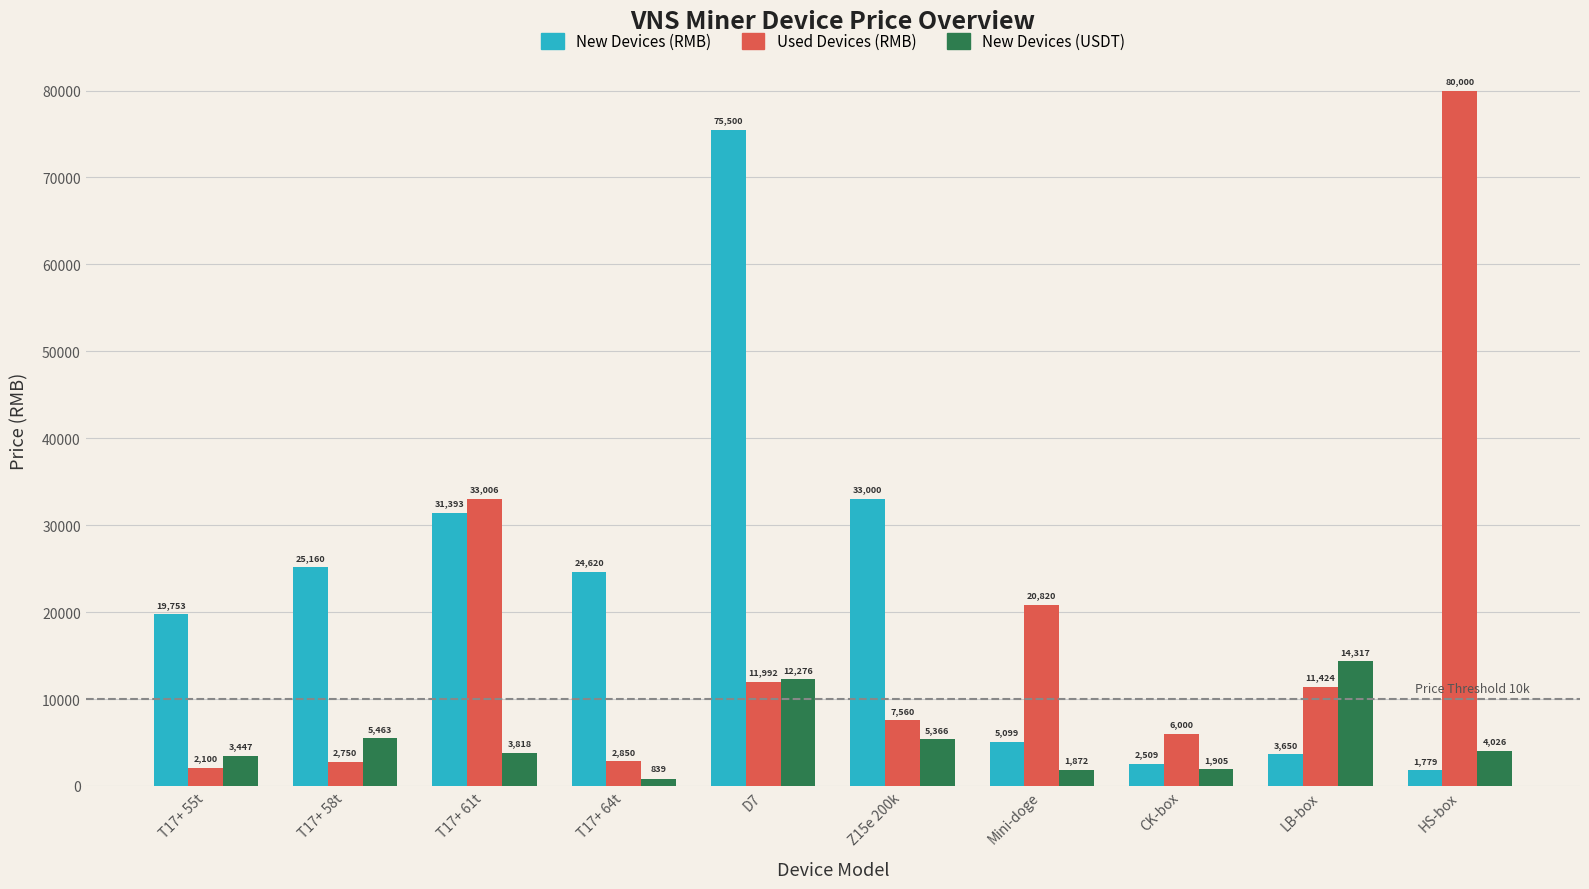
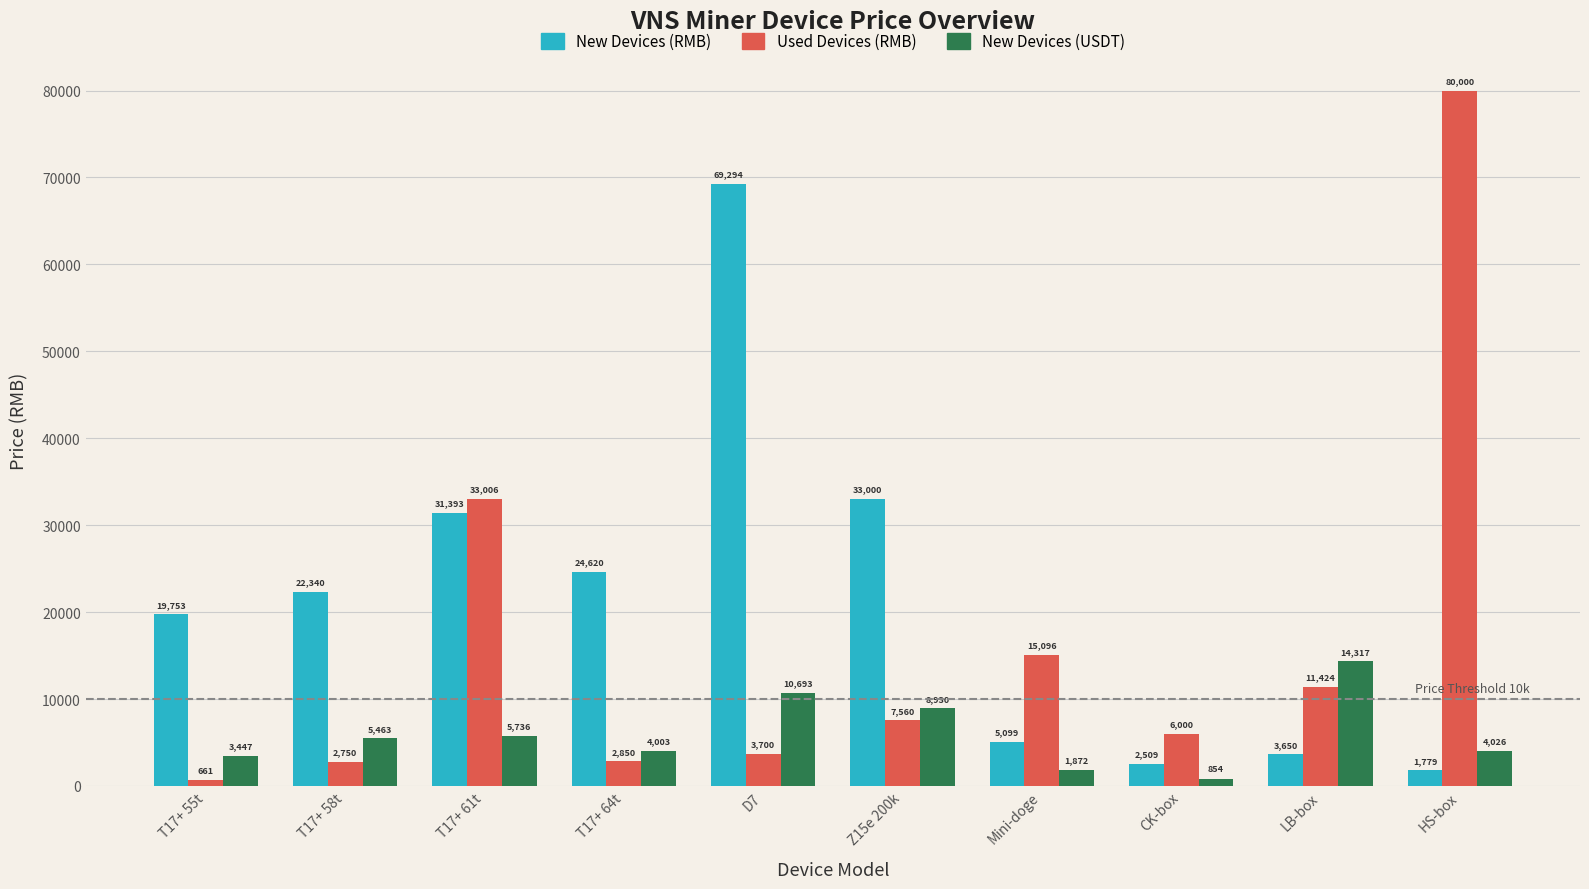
  {
    "New Devices (RMB)": {
      "T17+ 55t": "19,753",
-     "T17+ 58t": "25,160",
+     "T17+ 58t": "22,340",
      "T17+ 61t": "31,393",
      "T17+ 64t": "24,620",
-     "D7": "75,500",
+     "D7": "69,294",
      "Z15e 200k": "33,000",
      "Mini-doge": "5,099",
      "CK-box": "2,509",
      "LB-box": "3,650",
      "HS-box": "1,779"
    },
    "Used Devices (RMB)": {
-     "T17+ 55t": "2,100",
+     "T17+ 55t": "661",
      "T17+ 58t": "2,750",
      "T17+ 61t": "33,006",
      "T17+ 64t": "2,850",
-     "D7": "11,992",
+     "D7": "3,700",
      "Z15e 200k": "7,560",
-     "Mini-doge": "20,820",
+     "Mini-doge": "15,096",
      "CK-box": "6,000",
      "LB-box": "11,424",
      "HS-box": "80,000"
    },
    "New Devices (USDT)": {
      "T17+ 55t": "3,447",
      "T17+ 58t": "5,463",
-     "T17+ 61t": "3,818",
-     "T17+ 64t": "839",
-     "D7": "12,276",
-     "Z15e 200k": "5,366",
+     "T17+ 61t": "5,736",
+     "T17+ 64t": "4,003",
+     "D7": "10,693",
+     "Z15e 200k": "8,930",
      "Mini-doge": "1,872",
-     "CK-box": "1,905",
+     "CK-box": "854",
      "LB-box": "14,317",
      "HS-box": "4,026"
    }
  }
